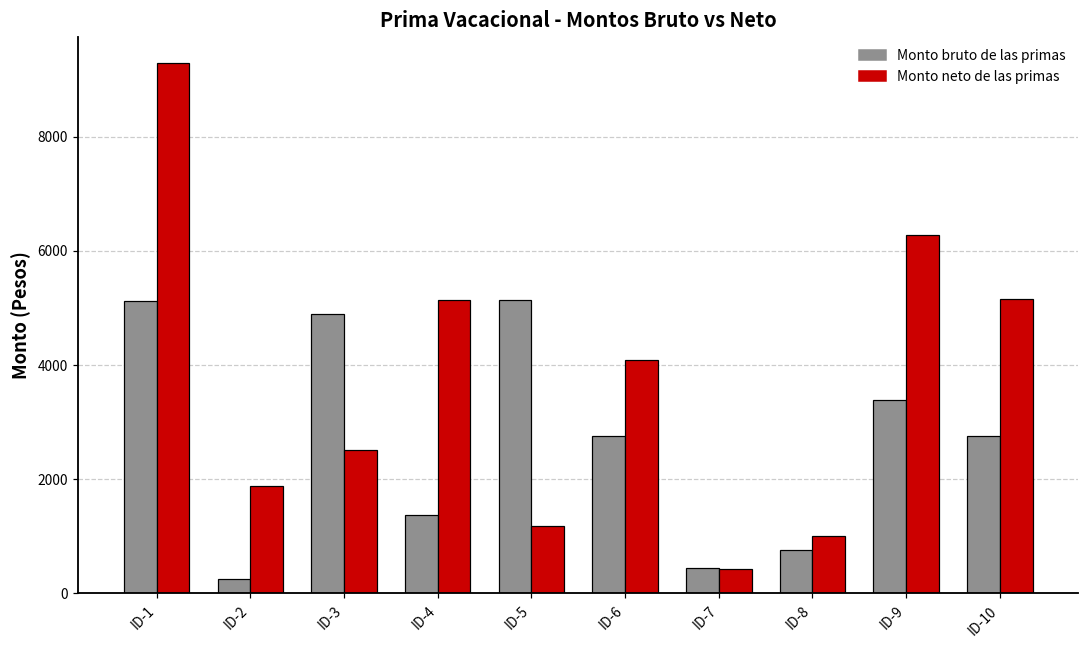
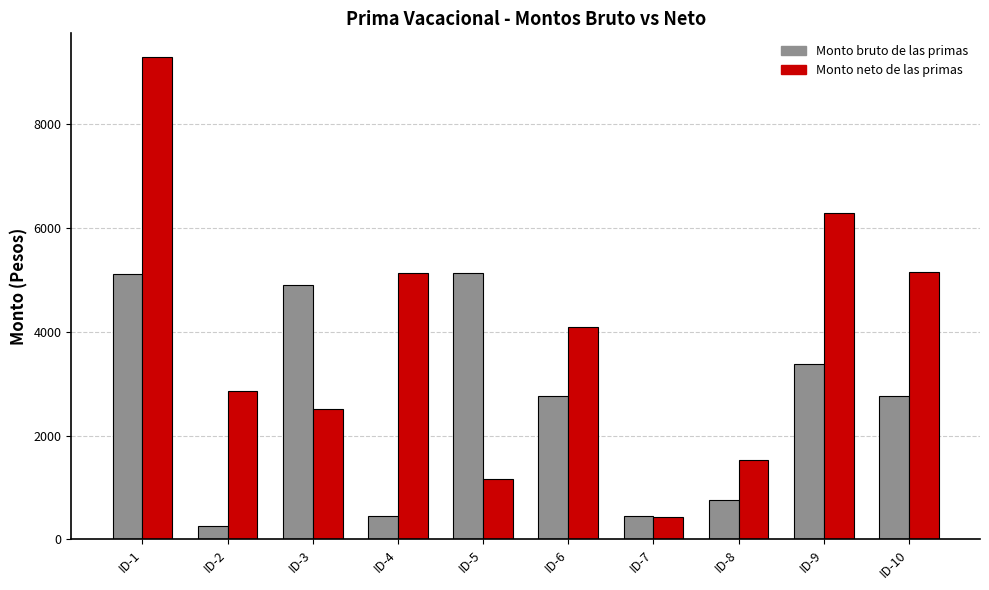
  {
    "Monto bruto de las primas": {
      "ID-1": 5100,
      "ID-2": 300,
      "ID-3": 4900,
-     "ID-4": 1400,
+     "ID-4": 400,
      "ID-5": 5100,
      "ID-6": 2800,
      "ID-7": 400,
      "ID-8": 800,
      "ID-9": 3400,
      "ID-10": 2800
    },
    "Monto neto de las primas": {
      "ID-1": 9300,
-     "ID-2": 1900,
+     "ID-2": 2900,
      "ID-3": 2500,
      "ID-4": 5100,
      "ID-5": 1200,
      "ID-6": 4100,
      "ID-7": 400,
-     "ID-8": 1000,
+     "ID-8": 1500,
      "ID-9": 6300,
      "ID-10": 5200
    }
  }
